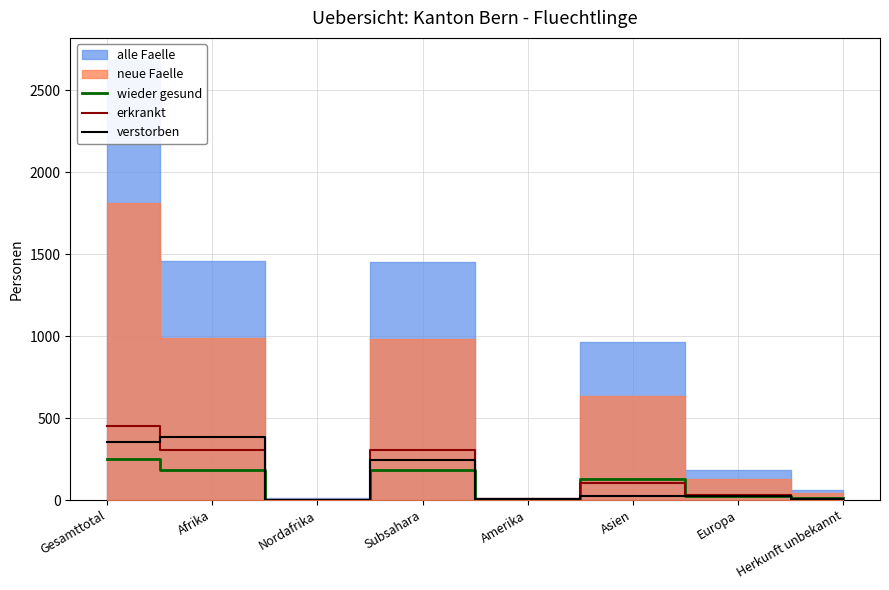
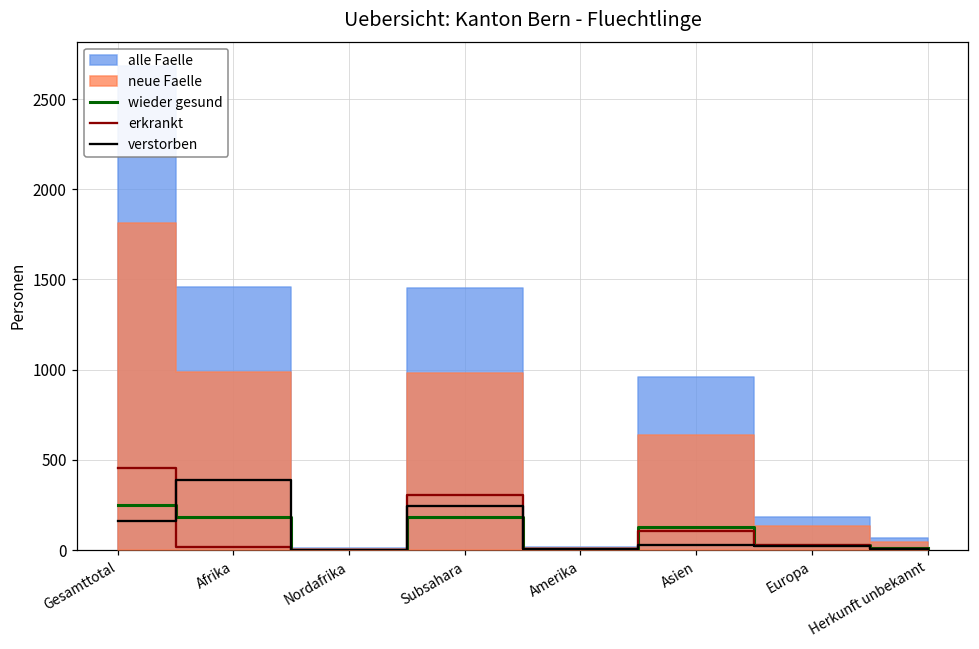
  {
    "wieder gesund": {
      "Gesamttotal": 250,
      "Afrika": 180,
      "Subsahara": 180,
      "Asien": 130
    },
    "erkrankt": {
      "Gesamttotal": 450,
-     "Afrika": 310,
+     "Afrika": 20,
      "Subsahara": 310,
      "Asien": 110
    },
    "verstorben": {
-     "Gesamttotal": 350,
+     "Gesamttotal": 160,
      "Afrika": 390,
      "Subsahara": 240,
      "Asien": 30
    }
  }
